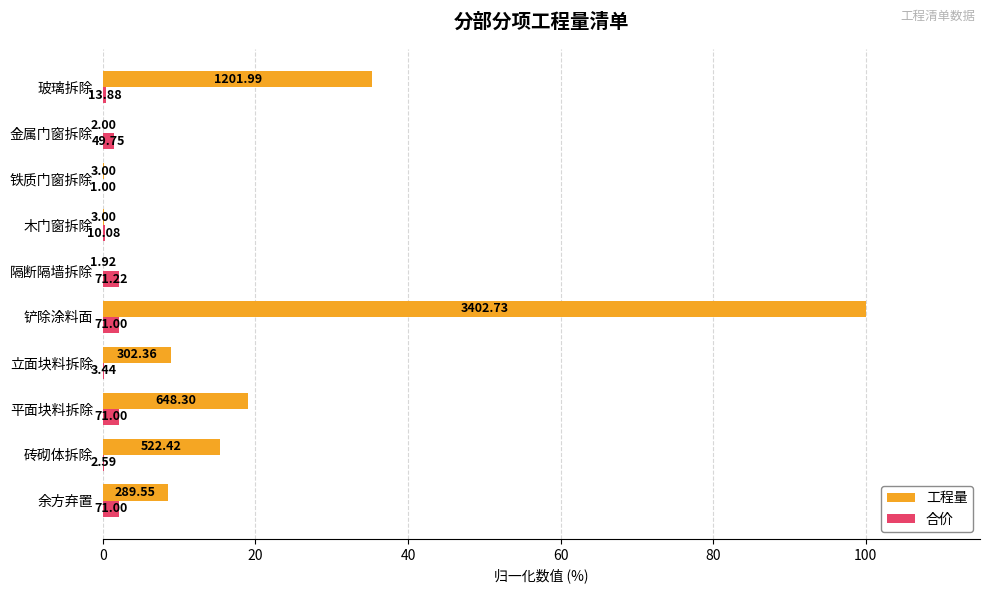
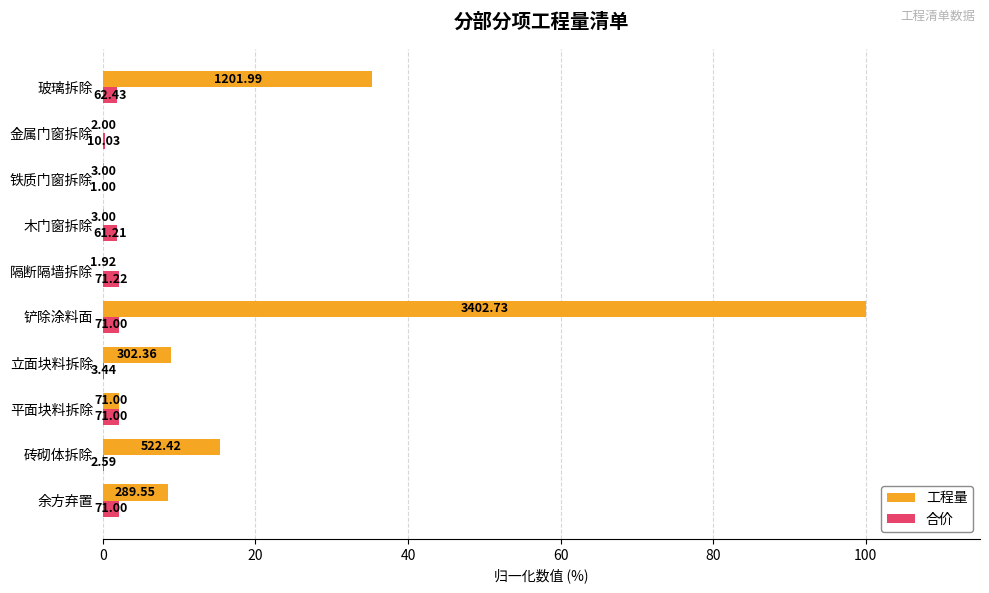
  {
    "工程量": {
-     "平面块料拆除": 648.30
+     "平面块料拆除": 71.00
    },
    "合价": {
-     "玻璃拆除": 13.88,
-     "金属门窗拆除": 49.75,
-     "木门窗拆除": 10.08
+     "玻璃拆除": 62.43,
+     "金属门窗拆除": 10.03,
+     "木门窗拆除": 61.21
    }
  }
